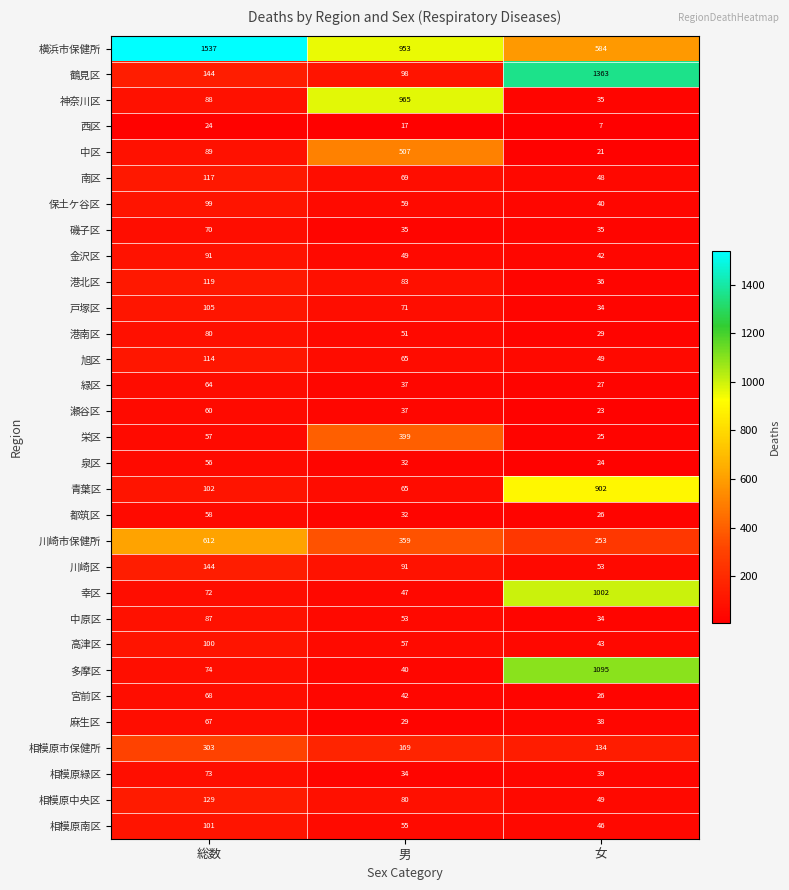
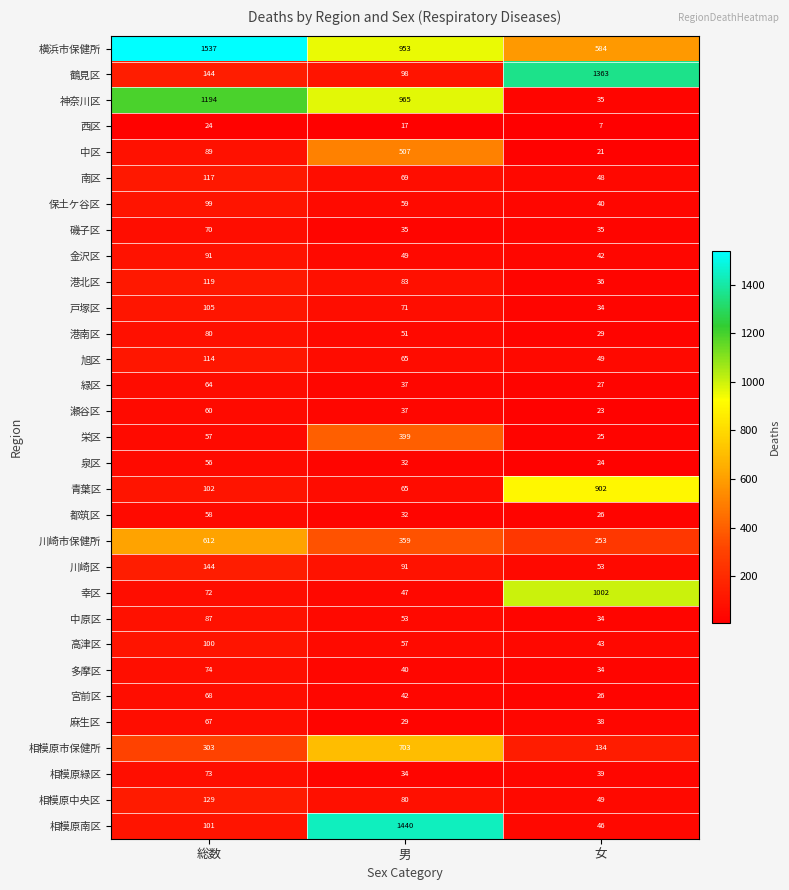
  {
    "横浜市保健所": {
      "総数": 1537,
      "男": 953,
      "女": 584
    },
    "鶴見区": {
      "総数": 144,
      "男": 98,
      "女": 1363
    },
    "神奈川区": {
-     "総数": 88,
+     "総数": 1194,
      "男": 965,
      "女": 35
    },
    "西区": {
      "総数": 24,
      "男": 17,
      "女": 7
    },
    "中区": {
      "総数": 89,
      "男": 507,
      "女": 21
    },
    "南区": {
      "総数": 117,
      "男": 69,
      "女": 48
    },
    "保土ケ谷区": {
      "総数": 99,
      "男": 59,
      "女": 40
    },
    "磯子区": {
      "総数": 70,
      "男": 35,
      "女": 35
    },
    "金沢区": {
      "総数": 91,
      "男": 49,
      "女": 42
    },
    "港北区": {
      "総数": 119,
      "男": 83,
      "女": 36
    },
    "戸塚区": {
      "総数": 105,
      "男": 71,
      "女": 34
    },
    "港南区": {
      "総数": 80,
      "男": 51,
      "女": 29
    },
    "旭区": {
      "総数": 114,
      "男": 65,
      "女": 49
    },
    "緑区": {
      "総数": 64,
      "男": 37,
      "女": 27
    },
    "瀬谷区": {
      "総数": 60,
      "男": 37,
      "女": 23
    },
    "栄区": {
      "総数": 57,
      "男": 399,
      "女": 25
    },
    "泉区": {
      "総数": 56,
      "男": 32,
      "女": 24
    },
    "青葉区": {
      "総数": 102,
      "男": 65,
      "女": 902
    },
    "都筑区": {
      "総数": 58,
      "男": 32,
      "女": 26
    },
    "川崎市保健所": {
      "総数": 612,
      "男": 359,
      "女": 253
    },
    "川崎区": {
      "総数": 144,
      "男": 91,
      "女": 53
    },
    "幸区": {
      "総数": 72,
      "男": 47,
      "女": 1002
    },
    "中原区": {
      "総数": 87,
      "男": 53,
      "女": 34
    },
    "高津区": {
      "総数": 100,
      "男": 57,
      "女": 43
    },
    "多摩区": {
      "総数": 74,
      "男": 40,
-     "女": 1095
+     "女": 34
    },
    "宮前区": {
      "総数": 68,
      "男": 42,
      "女": 26
    },
    "麻生区": {
      "総数": 67,
      "男": 29,
      "女": 38
    },
    "相模原市保健所": {
      "総数": 303,
-     "男": 169,
+     "男": 703,
      "女": 134
    },
    "相模原緑区": {
      "総数": 73,
      "男": 34,
      "女": 39
    },
    "相模原中央区": {
      "総数": 129,
      "男": 80,
      "女": 49
    },
    "相模原南区": {
      "総数": 101,
-     "男": 55,
+     "男": 1440,
      "女": 46
    }
  }
